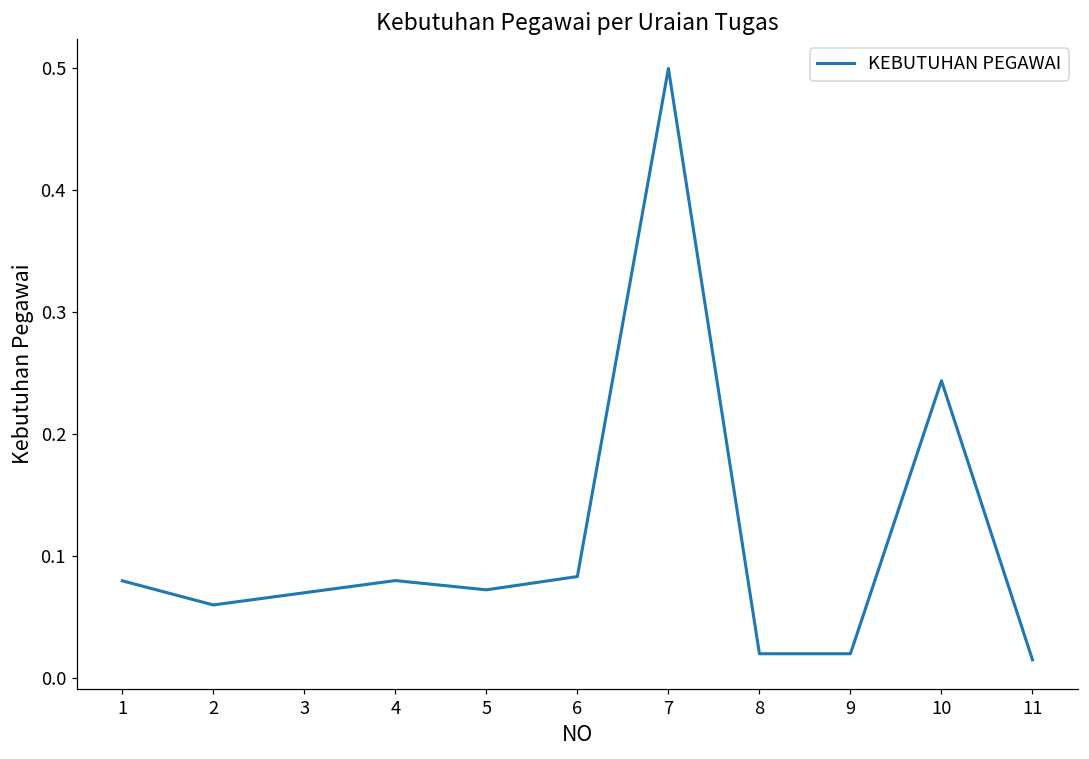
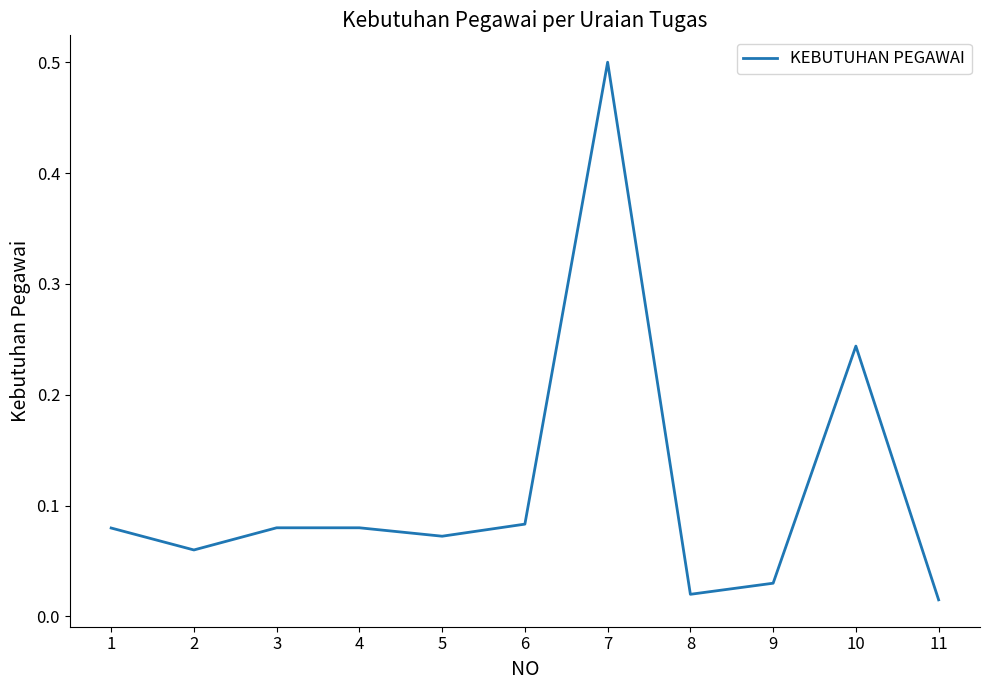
  {
    "1": 0.08,
    "2": 0.06,
-   "3": 0.07,
+   "3": 0.08,
    "4": 0.08,
    "5": 0.072,
    "6": 0.083,
    "7": 0.50,
    "8": 0.02,
-   "9": 0.02,
+   "9": 0.03,
    "10": 0.244,
    "11": 0.015
  }
